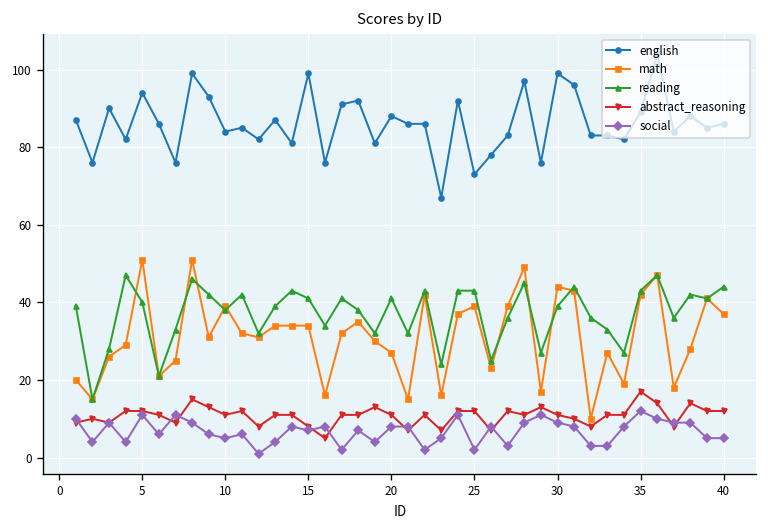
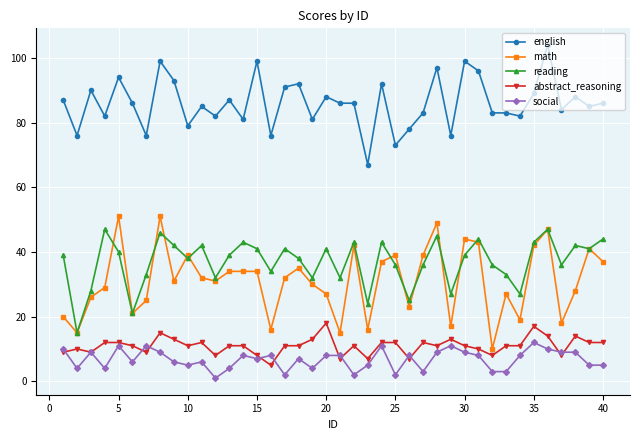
  {
    "english": {
      "5": 94,
-     "10": 84,
+     "10": 79,
      "15": 99,
      "20": 88,
      "25": 73,
      "30": 99
    },
    "math": {
      "5": 51,
      "10": 39,
      "15": 34,
      "20": 27,
      "25": 39,
      "30": 44,
      "35": 42,
      "40": 37
    },
    "reading": {
      "5": 40,
      "10": 38,
      "15": 41,
      "20": 41,
-     "25": 43,
+     "25": 36,
      "30": 39,
      "35": 43,
      "40": 44
    },
    "abstract_reasoning": {
      "5": 12,
      "10": 11,
      "15": 8,
-     "20": 11,
+     "20": 18,
      "25": 12,
      "30": 11,
      "35": 17,
      "40": 12
    },
    "social": {
      "5": 11,
      "10": 5,
      "15": 7,
      "20": 8,
      "25": 2,
      "30": 9,
      "35": 12,
      "40": 5
    }
  }
